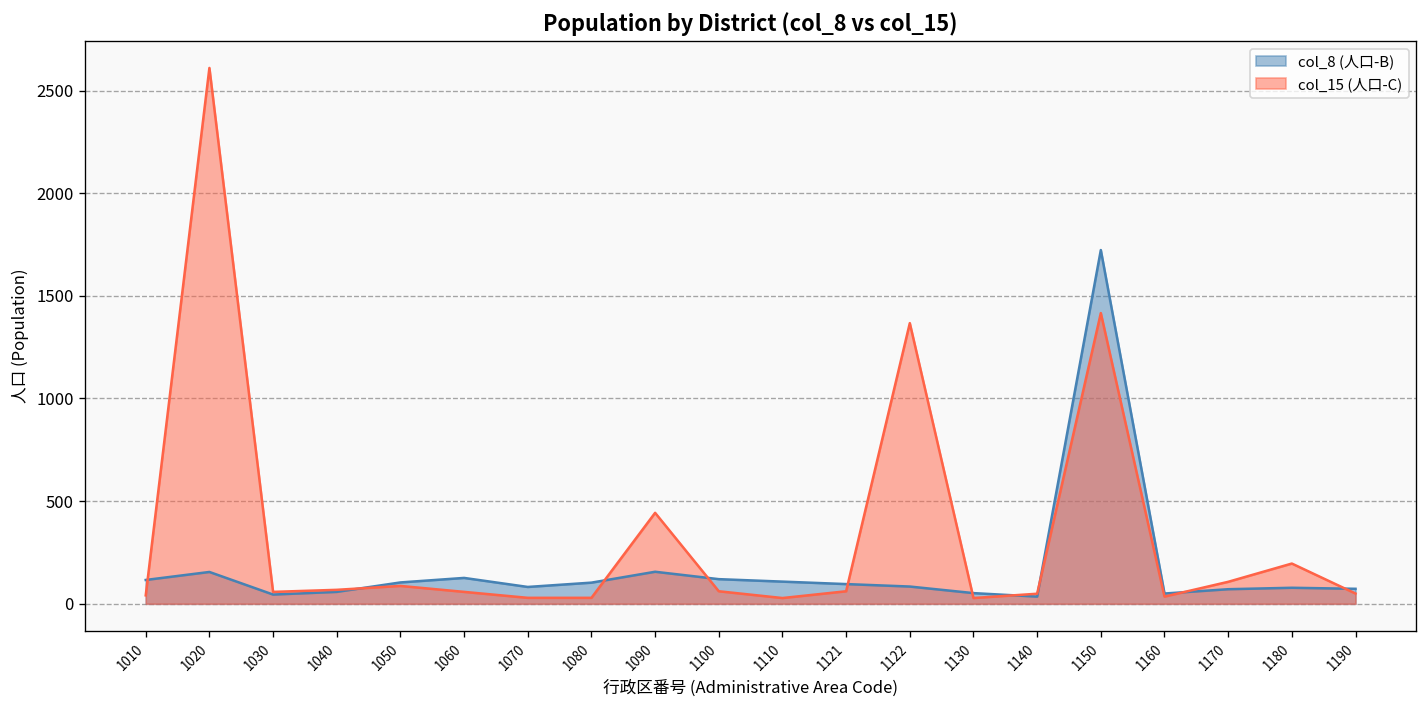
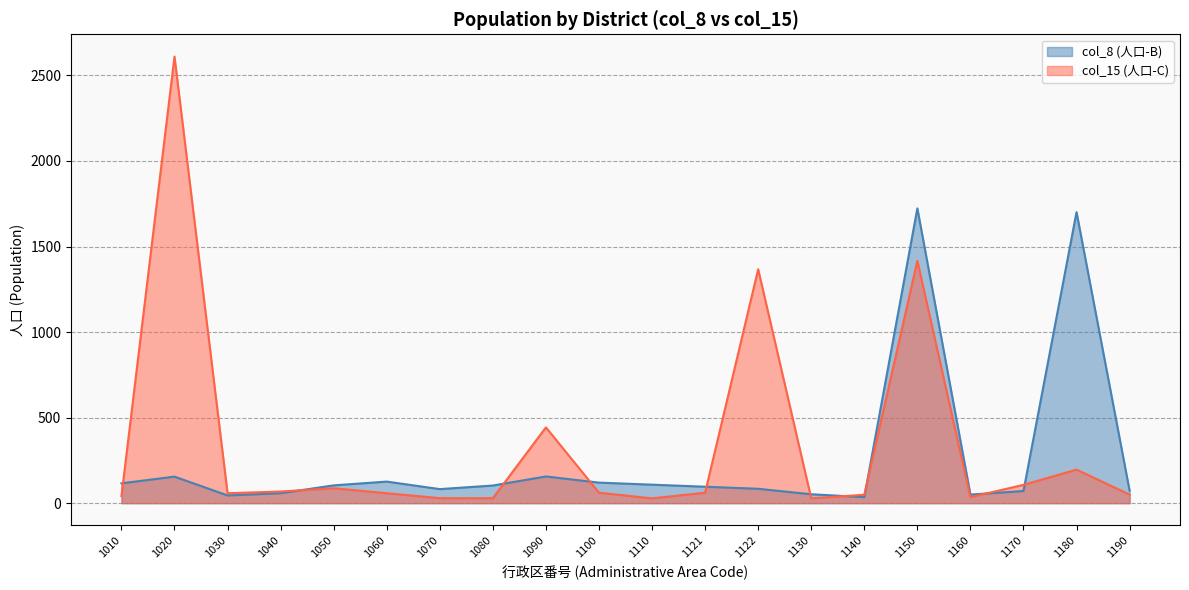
  {
    "col_8 (人口-B)": {
      "1010": 120,
      "1020": 160,
      "1050": 100,
      "1060": 130,
      "1070": 80,
      "1080": 100,
      "1090": 160,
      "1100": 120,
      "1110": 110,
      "1121": 100,
      "1122": 80,
      "1130": 50,
      "1150": 1720,
      "1160": 50,
      "1170": 70,
-     "1180": 80,
+     "1180": 1700,
      "1190": 70
    },
    "col_15 (人口-C)": {
      "1010": 40,
      "1020": 2610,
      "1050": 90,
      "1060": 60,
      "1070": 30,
      "1080": 30,
      "1090": 440,
      "1100": 60,
      "1110": 30,
      "1121": 60,
      "1122": 1370,
      "1130": 30,
      "1150": 1420,
      "1160": 40,
      "1170": 110,
      "1180": 200,
      "1190": 50
    }
  }
